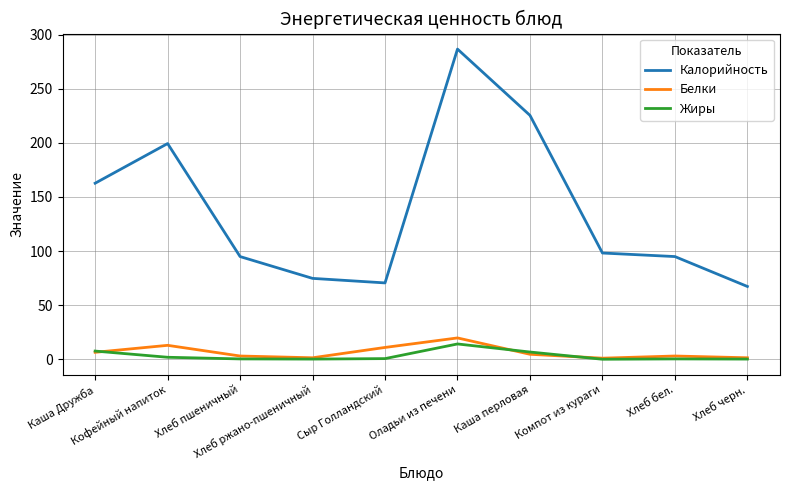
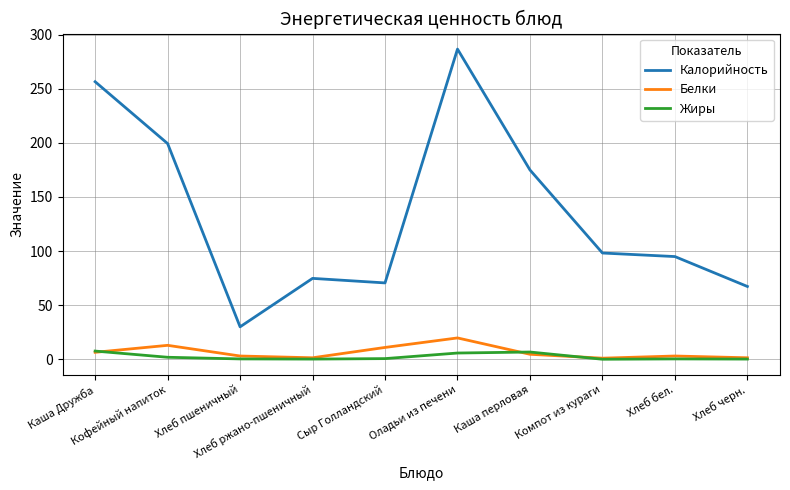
  {
    "Калорийность": {
-     "Каша Дружба": 163,
+     "Каша Дружба": 256,
      "Кофейный напиток": 199,
-     "Хлеб пшеничный": 95,
+     "Хлеб пшеничный": 30,
      "Хлеб ржано-пшеничный": 75,
      "Сыр Голландский": 71,
      "Оладьи из печени": 287,
-     "Каша перловая": 225,
+     "Каша перловая": 175,
      "Компот из кураги": 98,
      "Хлеб бел.": 95,
      "Хлеб черн.": 67
    },
    "Белки": {
      "Кофейный напиток": 13,
      "Хлеб пшеничный": 3,
      "Сыр Голландский": 11,
      "Оладьи из печени": 20,
      "Хлеб бел.": 3
    },
    "Жиры": {
      "Кофейный напиток": 2,
      "Хлеб пшеничный": 0,
      "Сыр Голландский": 1,
-     "Оладьи из печени": 14,
+     "Оладьи из печени": 6,
      "Хлеб бел.": 0
    }
  }
